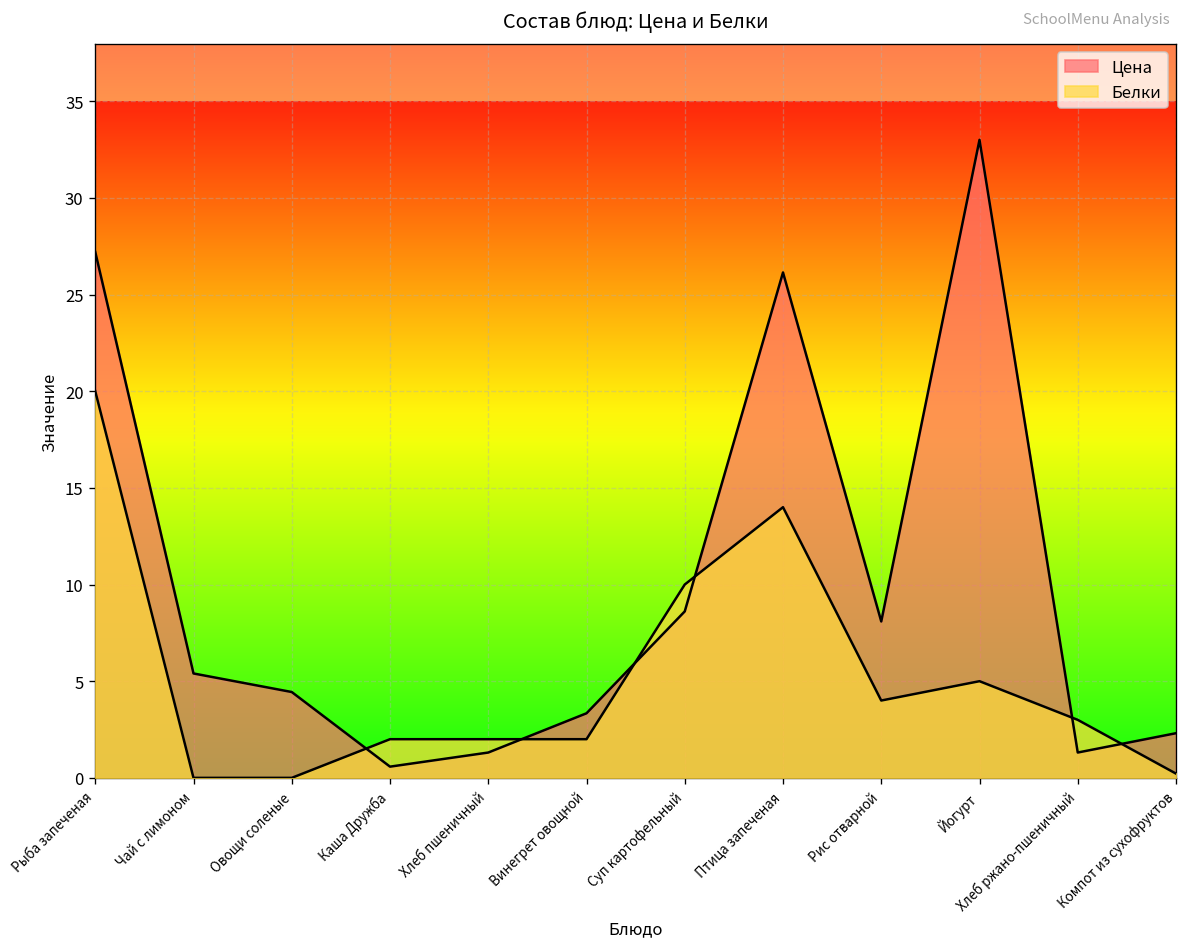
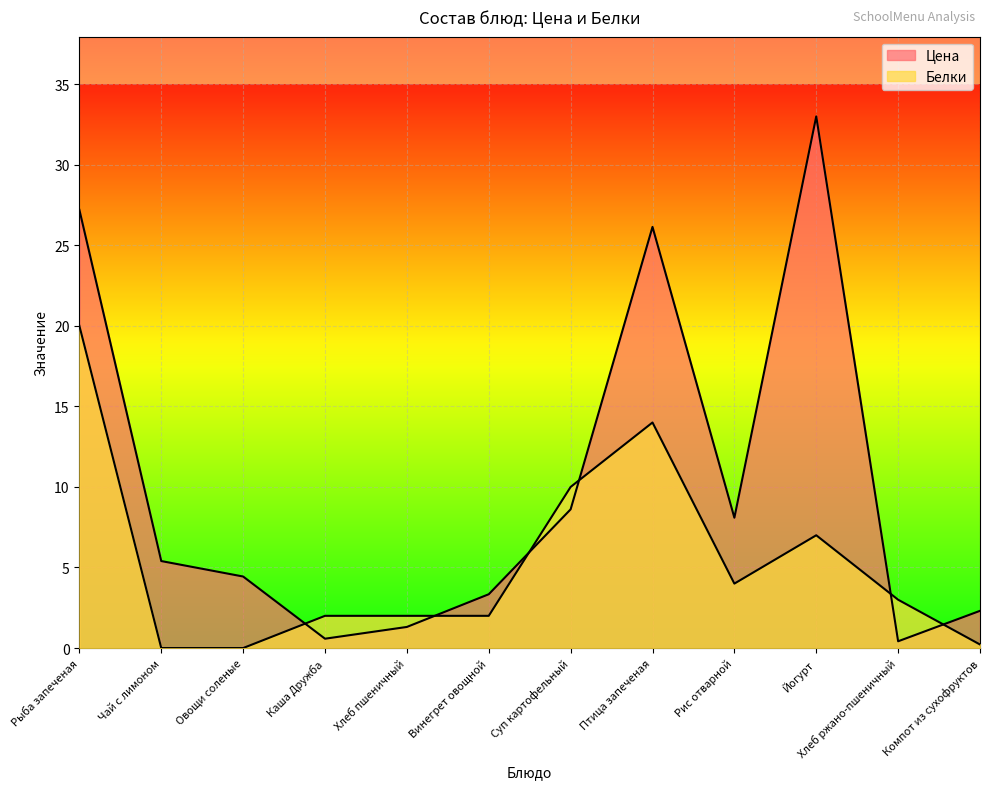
  {
    "Цена": {
      "Рыба запеченая": 27.2,
      "Чай с лимоном": 5.4,
      "Овощи соленые": 4.4,
      "Каша Дружба": 0.6,
      "Хлеб пшеничный": 1.3,
      "Винегрет овощной": 3.3,
      "Суп картофельный": 8.6,
      "Птица запеченая": 26.1,
      "Рис отварной": 8.1,
      "Йогурт": 33.0,
-     "Хлеб ржано-пшеничный": 1.3,
+     "Хлеб ржано-пшеничный": 0.4,
      "Компот из сухофруктов": 2.3
    },
    "Белки": {
      "Рыба запеченая": 20,
      "Чай с лимоном": 0,
      "Овощи соленые": 0,
      "Каша Дружба": 2,
      "Хлеб пшеничный": 2,
      "Винегрет овощной": 2,
      "Суп картофельный": 10,
      "Птица запеченая": 14,
      "Рис отварной": 4,
-     "Йогурт": 5,
+     "Йогурт": 7,
      "Хлеб ржано-пшеничный": 3,
      "Компот из сухофруктов": 0.2
    }
  }
